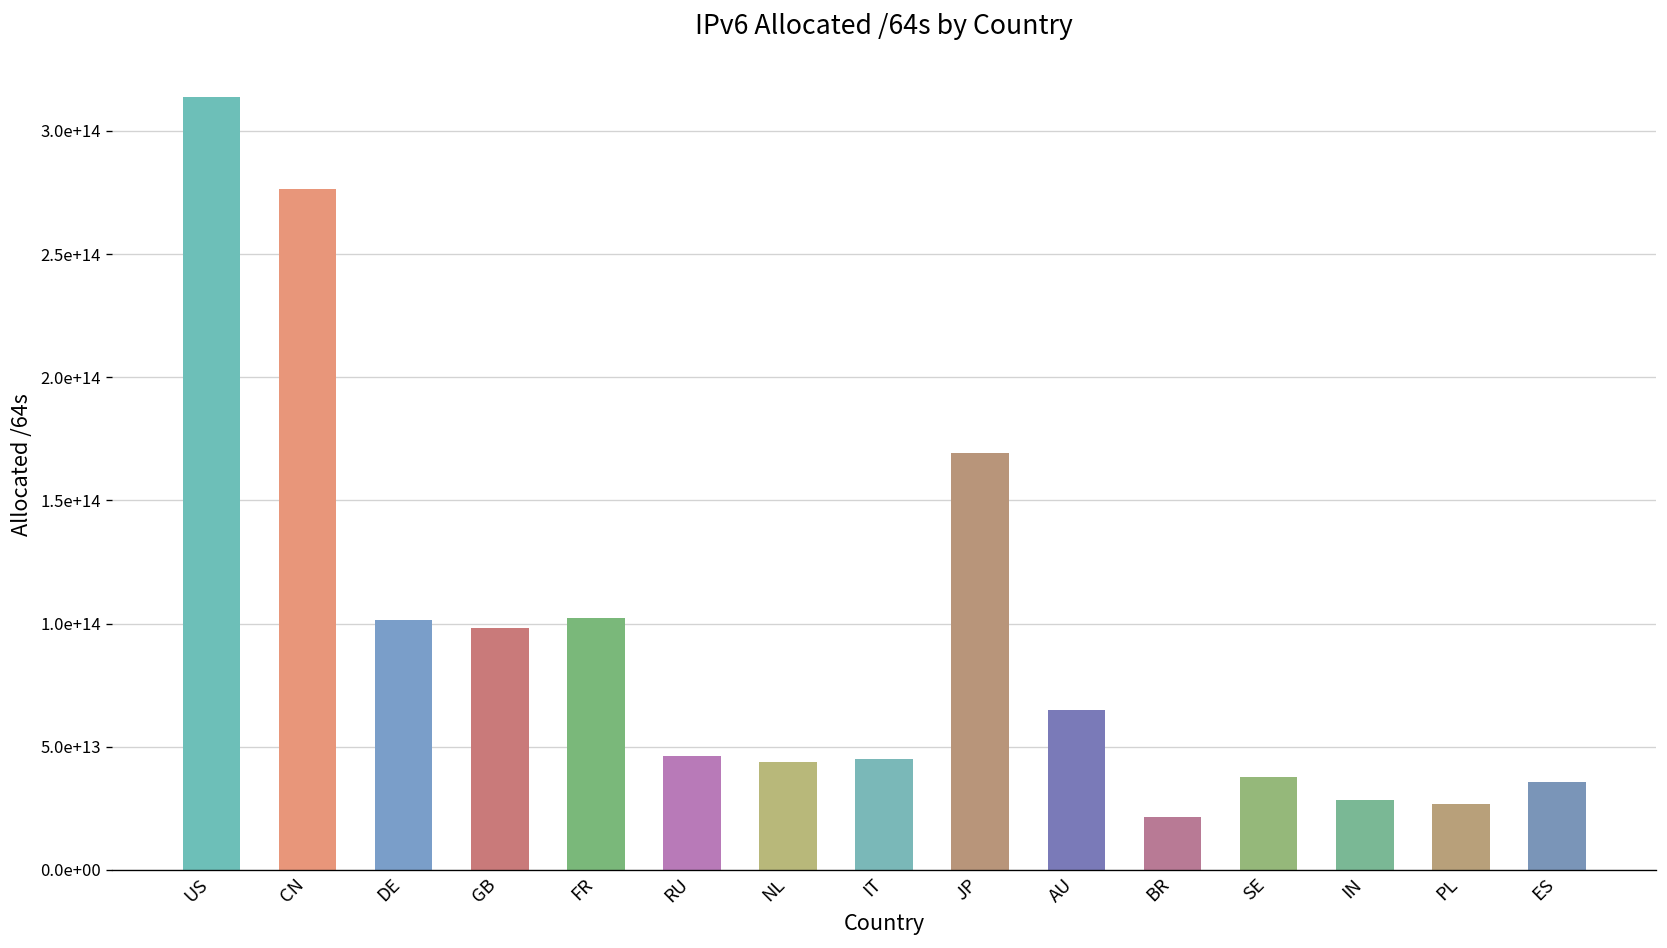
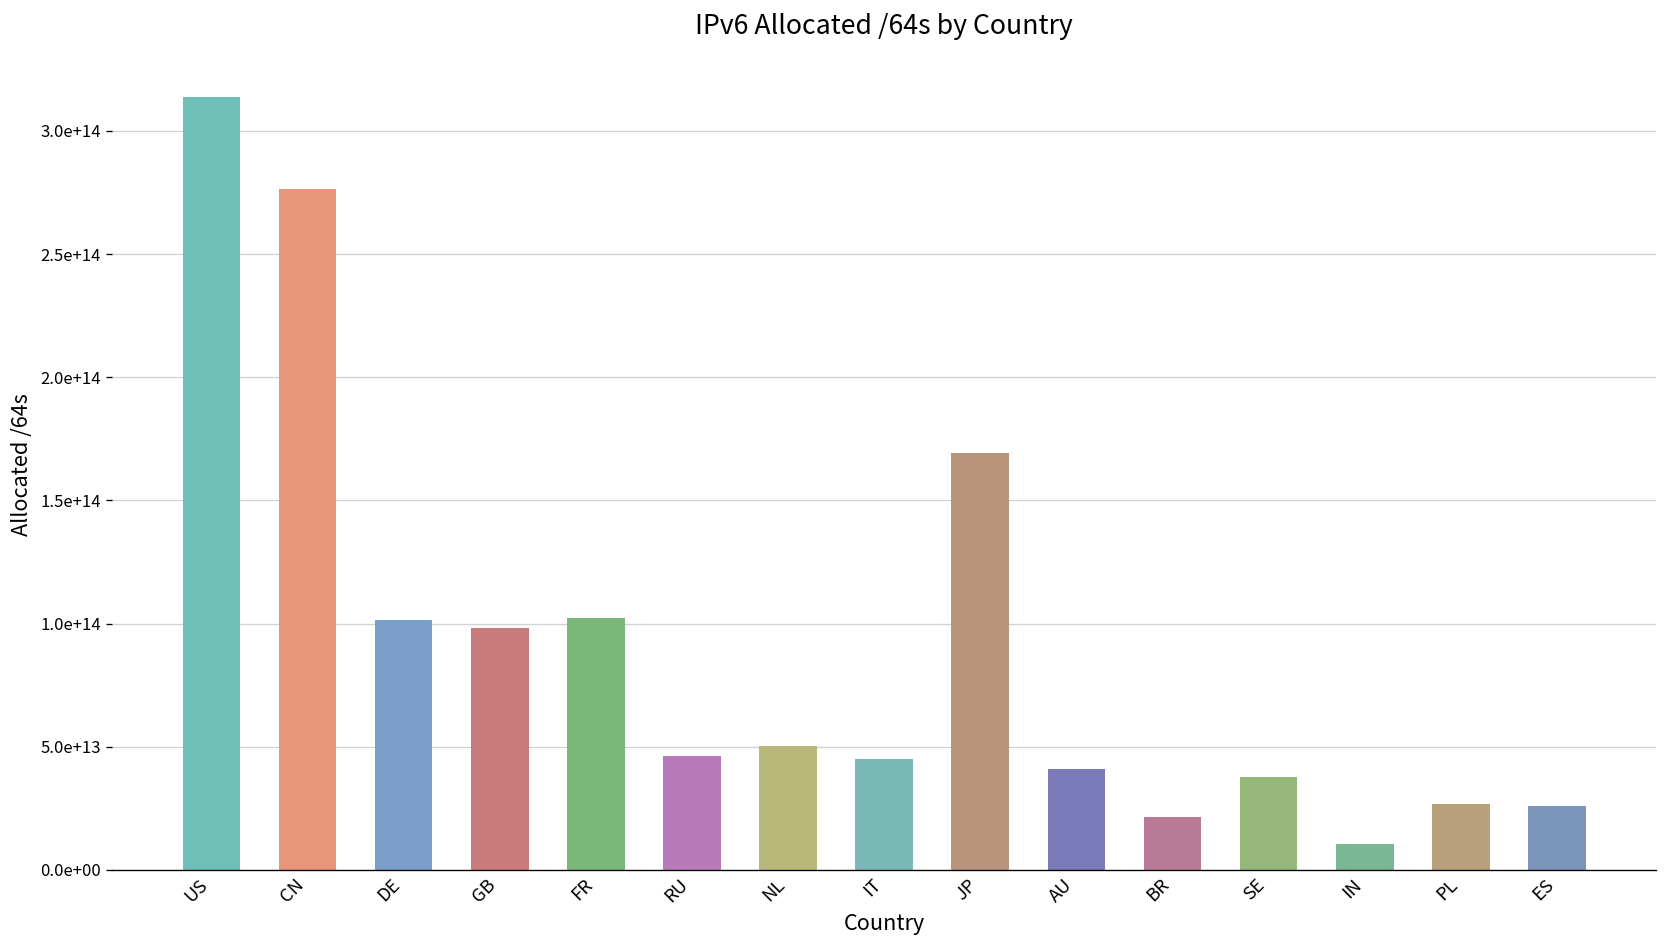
  {
    "US": 314000000000000,
    "CN": 277000000000000,
    "DE": 101000000000000,
    "GB": 98000000000000,
    "FR": 102000000000000,
    "RU": 46000000000000,
-   "NL": 44000000000000,
+   "NL": 50000000000000,
    "IT": 45000000000000,
    "JP": 169000000000000,
-   "AU": 65000000000000,
+   "AU": 41000000000000,
    "BR": 21000000000000,
    "SE": 38000000000000,
-   "IN": 28000000000000,
+   "IN": 11000000000000,
    "PL": 27000000000000,
-   "ES": 36000000000000
+   "ES": 26000000000000
  }
